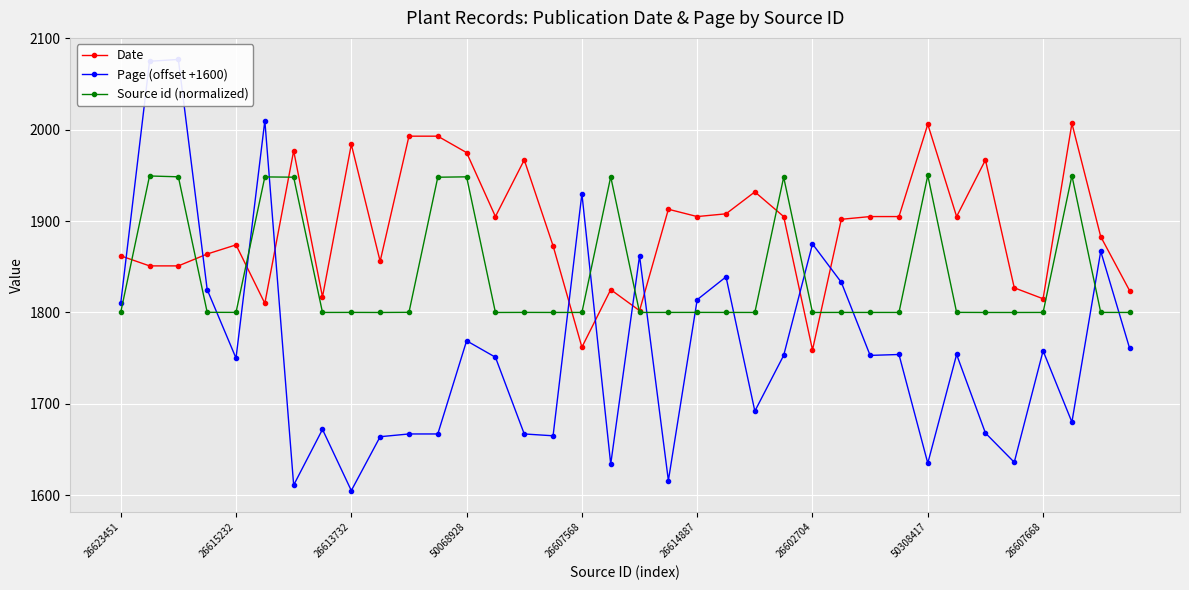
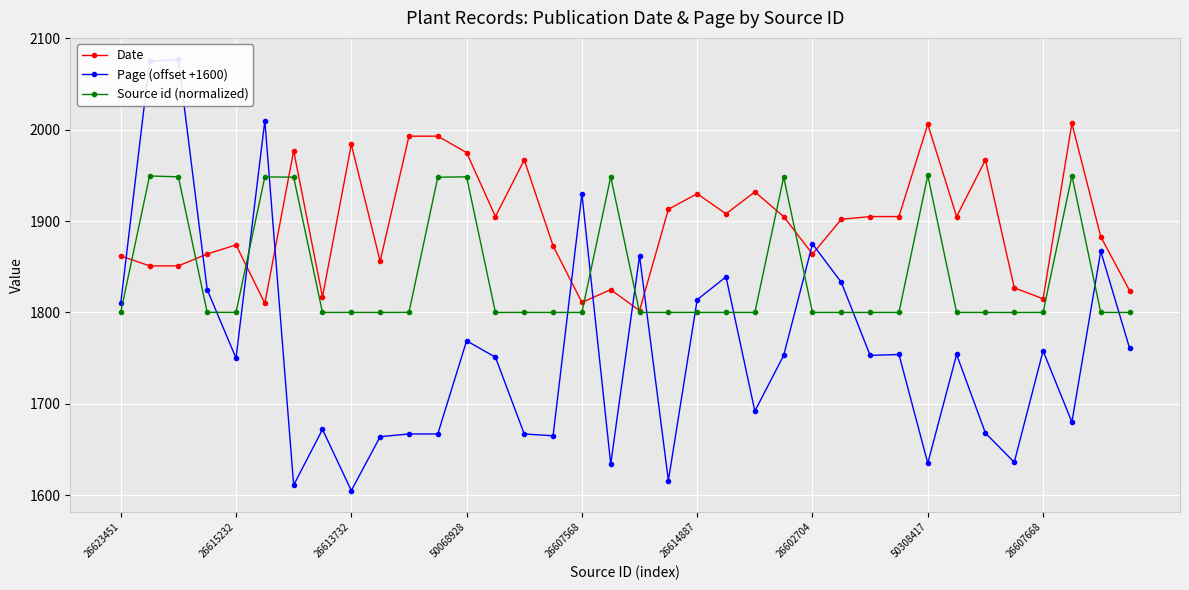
  {
    "Date": {
      "26623451": 1860,
      "26615232": 1870,
      "26613732": 1980,
      "50068928": 1980,
-     "26607568": 1760,
-     "26614887": 1910,
-     "26602704": 1760,
+     "26607568": 1810,
+     "26614887": 1930,
+     "26602704": 1860,
      "50308417": 2010,
      "26607668": 1820
    },
    "Page (offset +1600)": {
      "26623451": 1810,
      "26615232": 1750,
      "26613732": 1610,
      "50068928": 1770,
      "26607568": 1930,
      "26614887": 1810,
      "26602704": 1880,
      "50308417": 1640,
      "26607668": 1760
    },
    "Source id (normalized)": {
      "26623451": 1800,
      "26615232": 1800,
      "26613732": 1800,
      "50068928": 1950,
      "26607568": 1800,
      "26614887": 1800,
      "26602704": 1800,
      "50308417": 1950,
      "26607668": 1800
    }
  }
